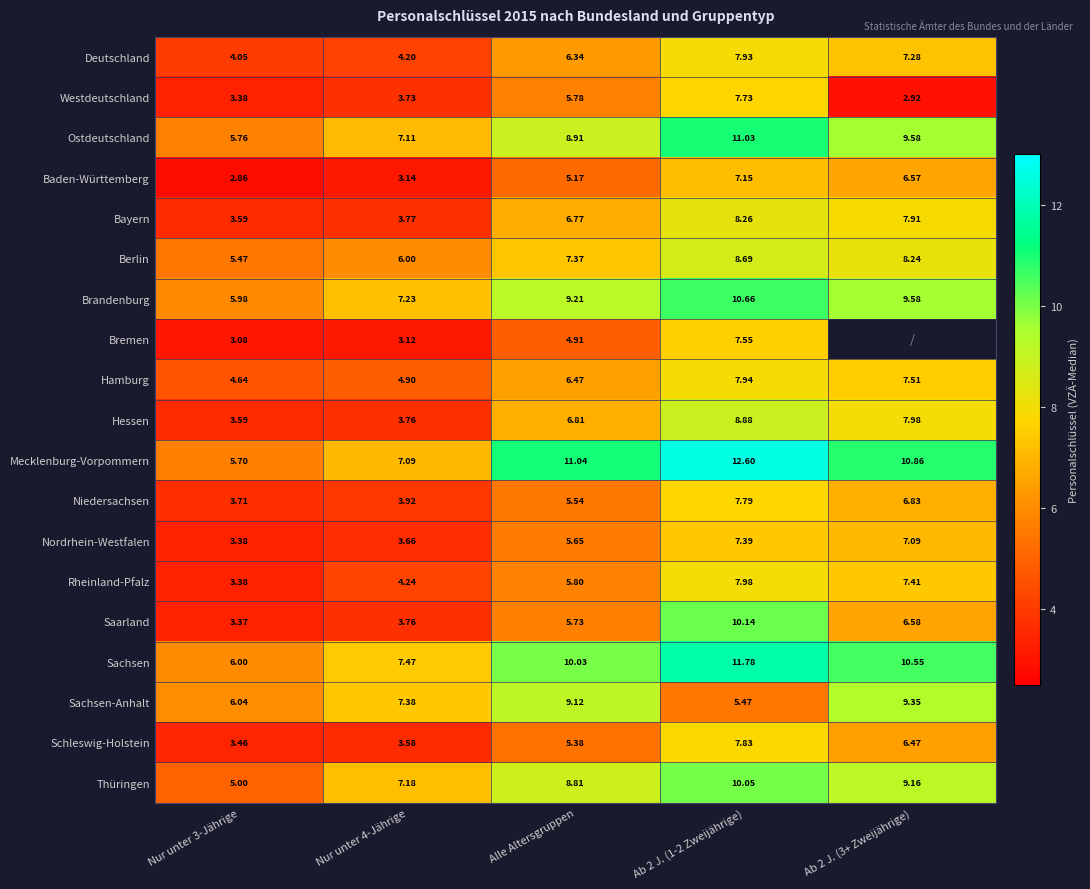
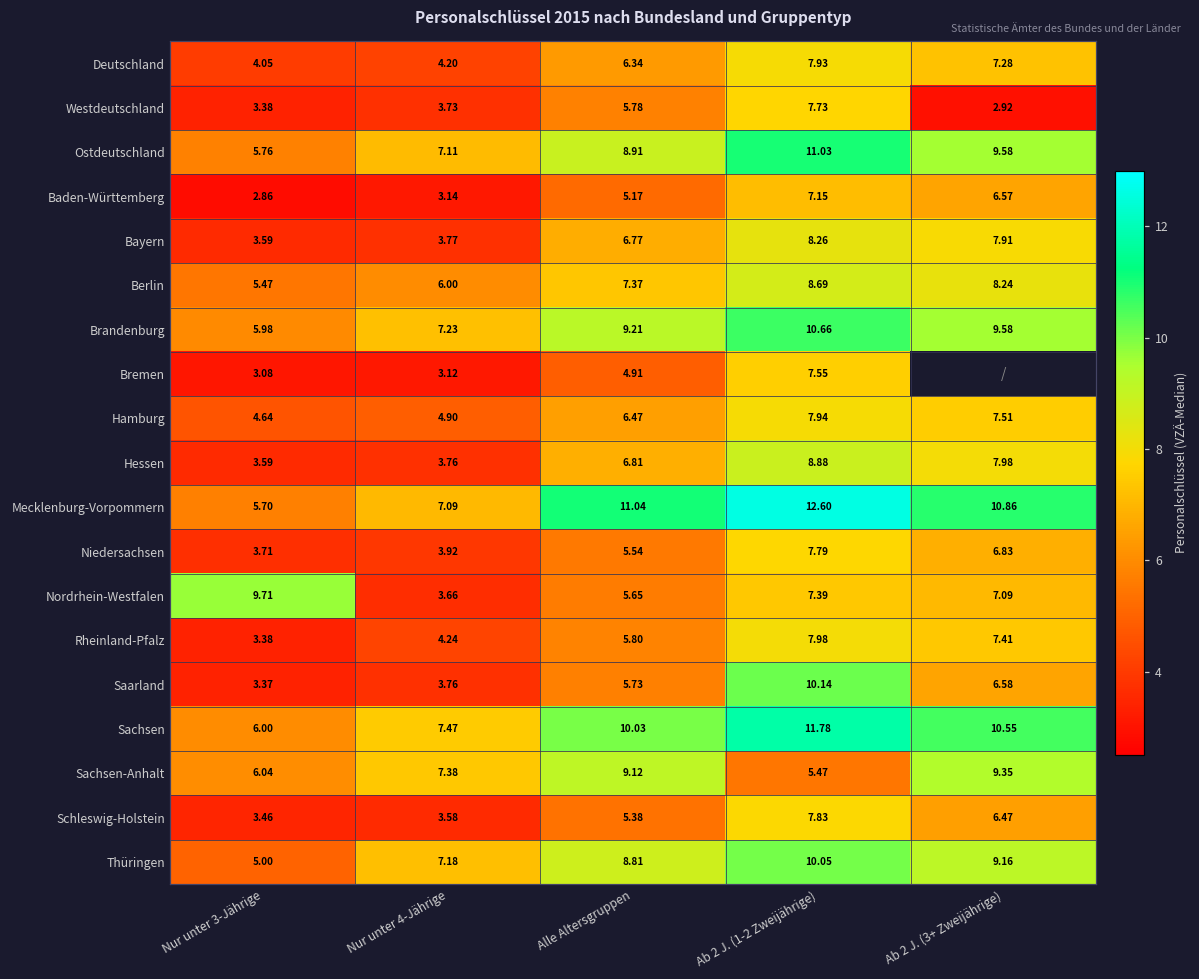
  {
    "Deutschland": {
      "Nur unter 3-Jährige": 4.05,
      "Nur unter 4-Jährige": 4.20,
      "Alle Altersgruppen": 6.34,
      "Ab 2 J. (1-2 Zweijährige)": 7.93,
      "Ab 2 J. (3+ Zweijährige)": 7.28
    },
    "Westdeutschland": {
      "Nur unter 3-Jährige": 3.38,
      "Nur unter 4-Jährige": 3.73,
      "Alle Altersgruppen": 5.78,
      "Ab 2 J. (1-2 Zweijährige)": 7.73,
      "Ab 2 J. (3+ Zweijährige)": 2.92
    },
    "Ostdeutschland": {
      "Nur unter 3-Jährige": 5.76,
      "Nur unter 4-Jährige": 7.11,
      "Alle Altersgruppen": 8.91,
      "Ab 2 J. (1-2 Zweijährige)": 11.03,
      "Ab 2 J. (3+ Zweijährige)": 9.58
    },
    "Baden-Württemberg": {
      "Nur unter 3-Jährige": 2.86,
      "Nur unter 4-Jährige": 3.14,
      "Alle Altersgruppen": 5.17,
      "Ab 2 J. (1-2 Zweijährige)": 7.15,
      "Ab 2 J. (3+ Zweijährige)": 6.57
    },
    "Bayern": {
      "Nur unter 3-Jährige": 3.59,
      "Nur unter 4-Jährige": 3.77,
      "Alle Altersgruppen": 6.77,
      "Ab 2 J. (1-2 Zweijährige)": 8.26,
      "Ab 2 J. (3+ Zweijährige)": 7.91
    },
    "Berlin": {
      "Nur unter 3-Jährige": 5.47,
      "Nur unter 4-Jährige": 6.00,
      "Alle Altersgruppen": 7.37,
      "Ab 2 J. (1-2 Zweijährige)": 8.69,
      "Ab 2 J. (3+ Zweijährige)": 8.24
    },
    "Brandenburg": {
      "Nur unter 3-Jährige": 5.98,
      "Nur unter 4-Jährige": 7.23,
      "Alle Altersgruppen": 9.21,
      "Ab 2 J. (1-2 Zweijährige)": 10.66,
      "Ab 2 J. (3+ Zweijährige)": 9.58
    },
    "Bremen": {
      "Nur unter 3-Jährige": 3.08,
      "Nur unter 4-Jährige": 3.12,
      "Alle Altersgruppen": 4.91,
      "Ab 2 J. (1-2 Zweijährige)": 7.55
    },
    "Hamburg": {
      "Nur unter 3-Jährige": 4.64,
      "Nur unter 4-Jährige": 4.90,
      "Alle Altersgruppen": 6.47,
      "Ab 2 J. (1-2 Zweijährige)": 7.94,
      "Ab 2 J. (3+ Zweijährige)": 7.51
    },
    "Hessen": {
      "Nur unter 3-Jährige": 3.59,
      "Nur unter 4-Jährige": 3.76,
      "Alle Altersgruppen": 6.81,
      "Ab 2 J. (1-2 Zweijährige)": 8.88,
      "Ab 2 J. (3+ Zweijährige)": 7.98
    },
    "Mecklenburg-Vorpommern": {
      "Nur unter 3-Jährige": 5.70,
      "Nur unter 4-Jährige": 7.09,
      "Alle Altersgruppen": 11.04,
      "Ab 2 J. (1-2 Zweijährige)": 12.60,
      "Ab 2 J. (3+ Zweijährige)": 10.86
    },
    "Niedersachsen": {
      "Nur unter 3-Jährige": 3.71,
      "Nur unter 4-Jährige": 3.92,
      "Alle Altersgruppen": 5.54,
      "Ab 2 J. (1-2 Zweijährige)": 7.79,
      "Ab 2 J. (3+ Zweijährige)": 6.83
    },
    "Nordrhein-Westfalen": {
-     "Nur unter 3-Jährige": 3.38,
+     "Nur unter 3-Jährige": 9.71,
      "Nur unter 4-Jährige": 3.66,
      "Alle Altersgruppen": 5.65,
      "Ab 2 J. (1-2 Zweijährige)": 7.39,
      "Ab 2 J. (3+ Zweijährige)": 7.09
    },
    "Rheinland-Pfalz": {
      "Nur unter 3-Jährige": 3.38,
      "Nur unter 4-Jährige": 4.24,
      "Alle Altersgruppen": 5.80,
      "Ab 2 J. (1-2 Zweijährige)": 7.98,
      "Ab 2 J. (3+ Zweijährige)": 7.41
    },
    "Saarland": {
      "Nur unter 3-Jährige": 3.37,
      "Nur unter 4-Jährige": 3.76,
      "Alle Altersgruppen": 5.73,
      "Ab 2 J. (1-2 Zweijährige)": 10.14,
      "Ab 2 J. (3+ Zweijährige)": 6.58
    },
    "Sachsen": {
      "Nur unter 3-Jährige": 6.00,
      "Nur unter 4-Jährige": 7.47,
      "Alle Altersgruppen": 10.03,
      "Ab 2 J. (1-2 Zweijährige)": 11.78,
      "Ab 2 J. (3+ Zweijährige)": 10.55
    },
    "Sachsen-Anhalt": {
      "Nur unter 3-Jährige": 6.04,
      "Nur unter 4-Jährige": 7.38,
      "Alle Altersgruppen": 9.12,
      "Ab 2 J. (1-2 Zweijährige)": 5.47,
      "Ab 2 J. (3+ Zweijährige)": 9.35
    },
    "Schleswig-Holstein": {
      "Nur unter 3-Jährige": 3.46,
      "Nur unter 4-Jährige": 3.58,
      "Alle Altersgruppen": 5.38,
      "Ab 2 J. (1-2 Zweijährige)": 7.83,
      "Ab 2 J. (3+ Zweijährige)": 6.47
    },
    "Thüringen": {
      "Nur unter 3-Jährige": 5.00,
      "Nur unter 4-Jährige": 7.18,
      "Alle Altersgruppen": 8.81,
      "Ab 2 J. (1-2 Zweijährige)": 10.05,
      "Ab 2 J. (3+ Zweijährige)": 9.16
    }
  }
